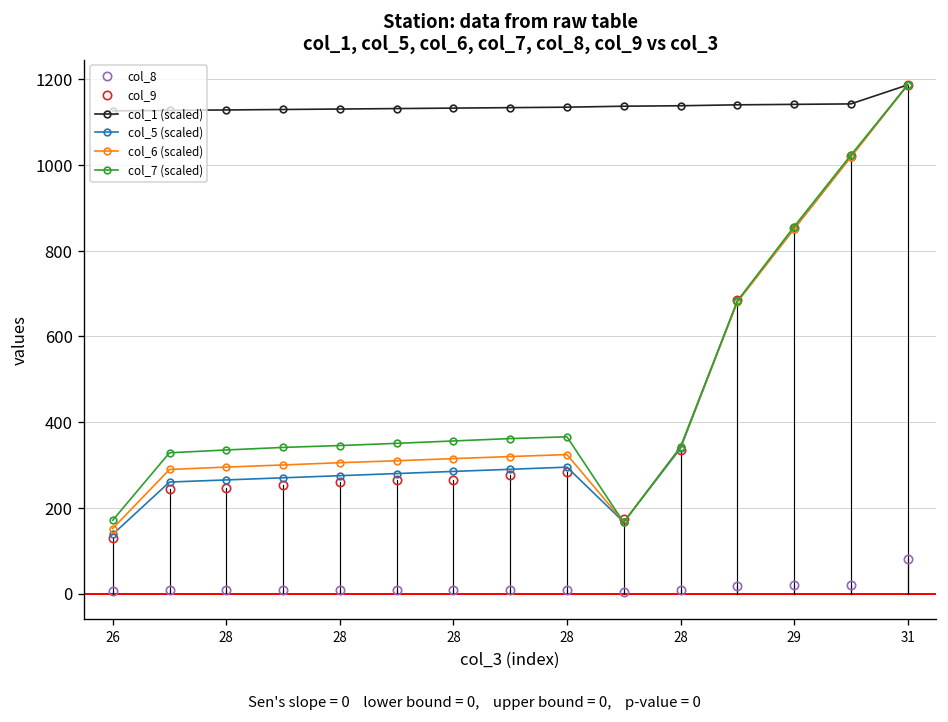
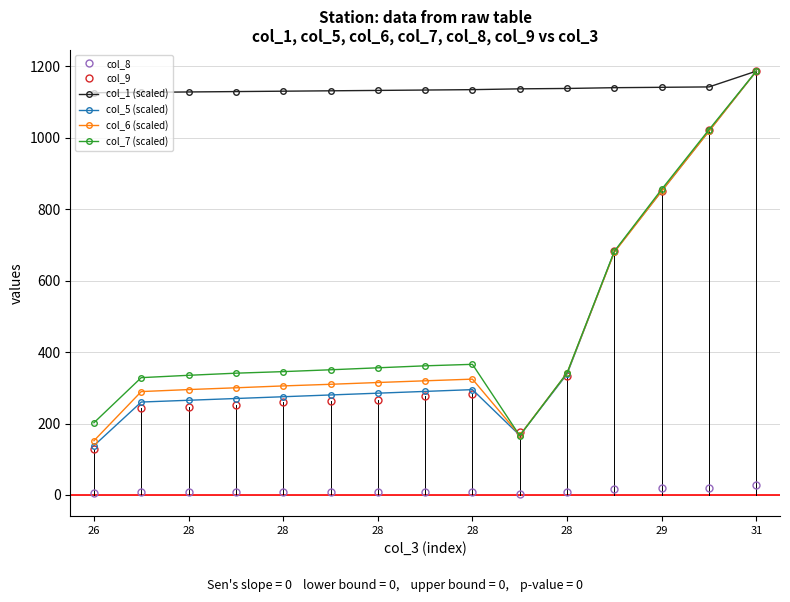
  {
    "col_8": {
-     "31": 80
+     "31": 30
    },
    "col_5 (scaled)": {
      "26": 140
    },
    "col_6 (scaled)": {
      "26": 150
    },
    "col_7 (scaled)": {
-     "26": 170
+     "26": 200
    }
  }
